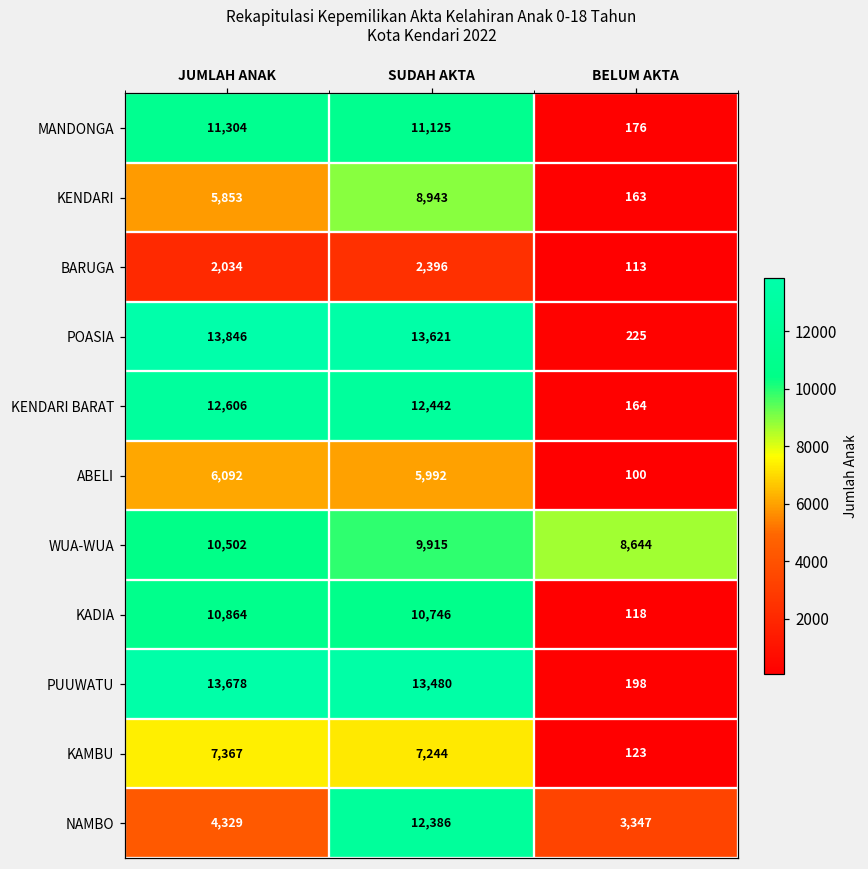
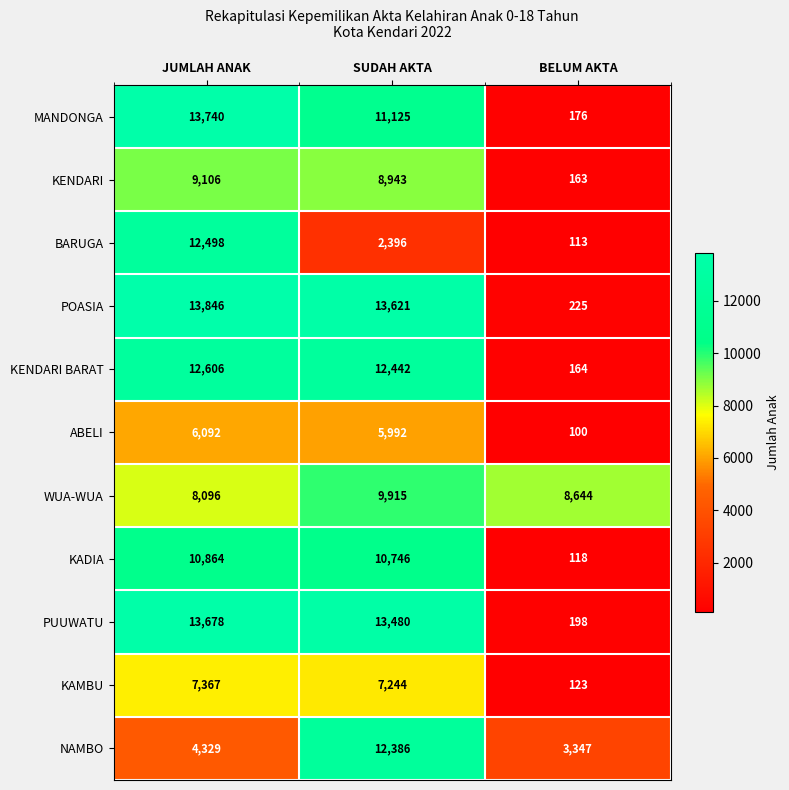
  {
    "MANDONGA": {
-     "JUMLAH ANAK": "11,304",
+     "JUMLAH ANAK": "13,740",
      "SUDAH AKTA": "11,125",
      "BELUM AKTA": "176"
    },
    "KENDARI": {
-     "JUMLAH ANAK": "5,853",
+     "JUMLAH ANAK": "9,106",
      "SUDAH AKTA": "8,943",
      "BELUM AKTA": "163"
    },
    "BARUGA": {
-     "JUMLAH ANAK": "2,034",
+     "JUMLAH ANAK": "12,498",
      "SUDAH AKTA": "2,396",
      "BELUM AKTA": "113"
    },
    "POASIA": {
      "JUMLAH ANAK": "13,846",
      "SUDAH AKTA": "13,621",
      "BELUM AKTA": "225"
    },
    "KENDARI BARAT": {
      "JUMLAH ANAK": "12,606",
      "SUDAH AKTA": "12,442",
      "BELUM AKTA": "164"
    },
    "ABELI": {
      "JUMLAH ANAK": "6,092",
      "SUDAH AKTA": "5,992",
      "BELUM AKTA": "100"
    },
    "WUA-WUA": {
-     "JUMLAH ANAK": "10,502",
+     "JUMLAH ANAK": "8,096",
      "SUDAH AKTA": "9,915",
      "BELUM AKTA": "8,644"
    },
    "KADIA": {
      "JUMLAH ANAK": "10,864",
      "SUDAH AKTA": "10,746",
      "BELUM AKTA": "118"
    },
    "PUUWATU": {
      "JUMLAH ANAK": "13,678",
      "SUDAH AKTA": "13,480",
      "BELUM AKTA": "198"
    },
    "KAMBU": {
      "JUMLAH ANAK": "7,367",
      "SUDAH AKTA": "7,244",
      "BELUM AKTA": "123"
    },
    "NAMBO": {
      "JUMLAH ANAK": "4,329",
      "SUDAH AKTA": "12,386",
      "BELUM AKTA": "3,347"
    }
  }
